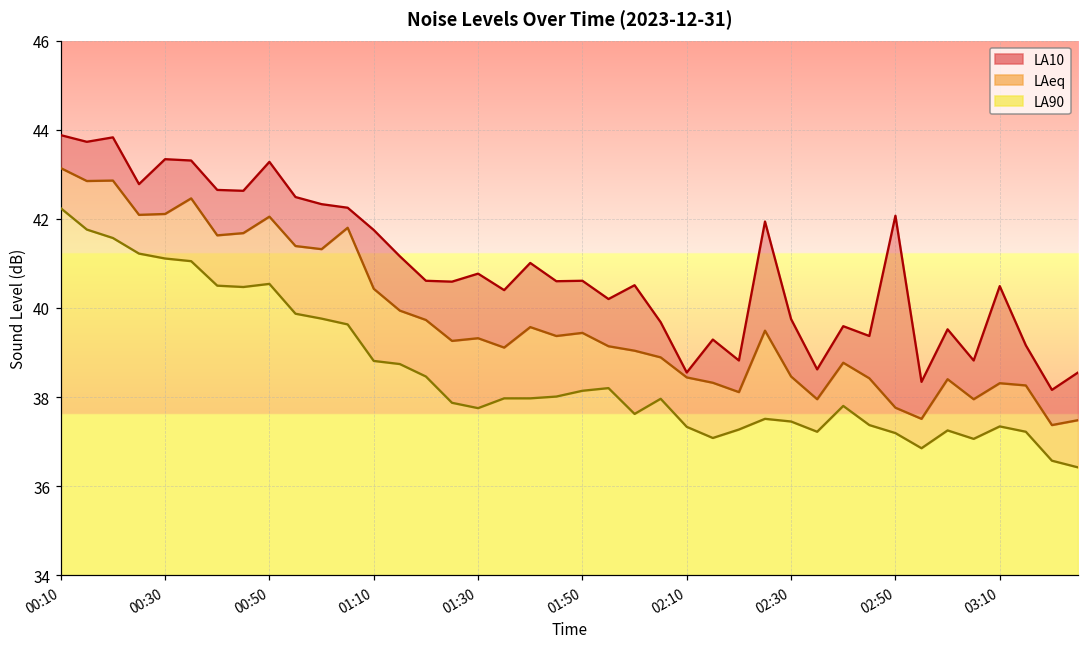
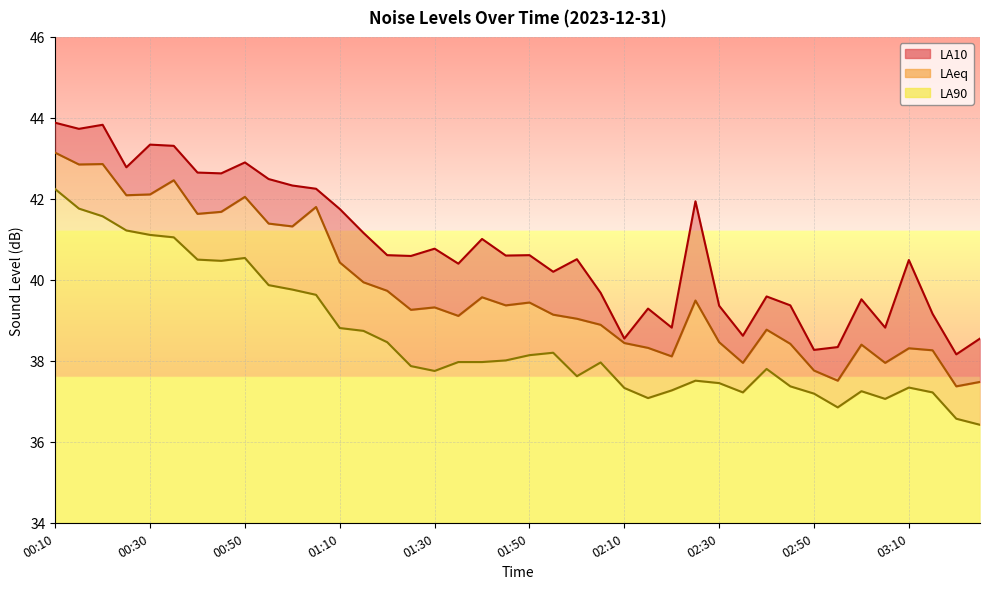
  {
    "LA10": {
      "00:10": 43.9,
      "00:30": 43.3,
-     "00:50": 43.3,
+     "00:50": 42.9,
      "01:10": 41.8,
      "01:30": 40.8,
      "01:50": 40.6,
      "02:10": 38.6,
-     "02:30": 39.8,
-     "02:50": 42.1,
+     "02:30": 39.4,
+     "02:50": 38.3,
      "03:10": 40.5
    }
  }
